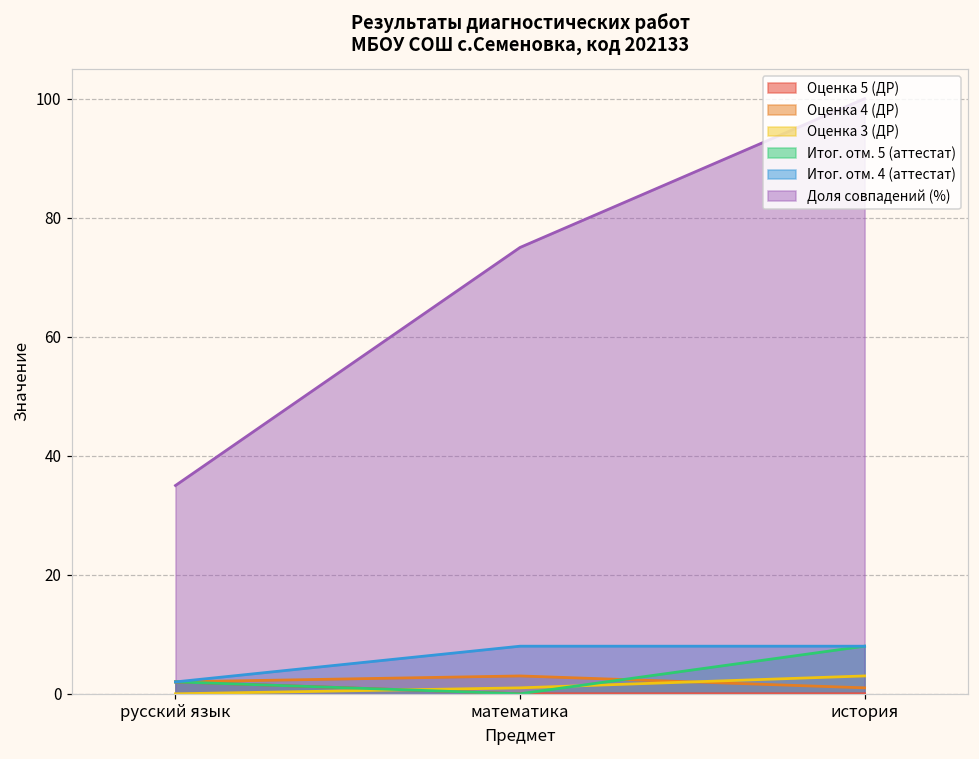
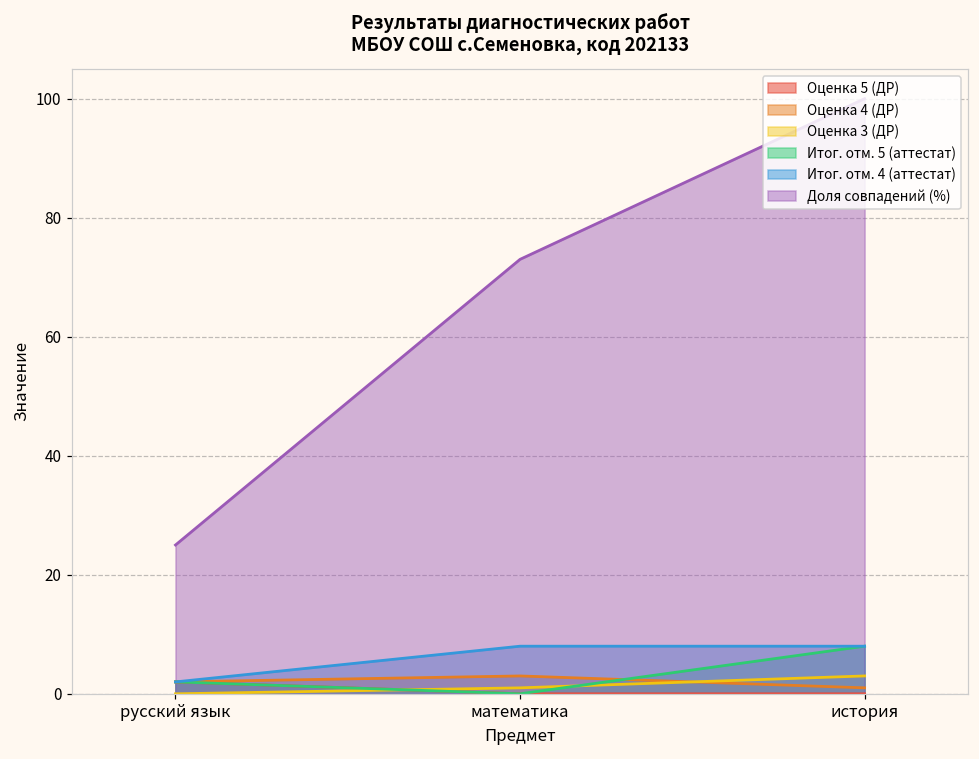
  {
    "Итог. отм. 4 (аттестат)": {
      "математика": 8
    },
    "Доля совпадений (%)": {
-     "русский язык": 35,
-     "математика": 75
+     "русский язык": 25,
+     "математика": 73
    }
  }
